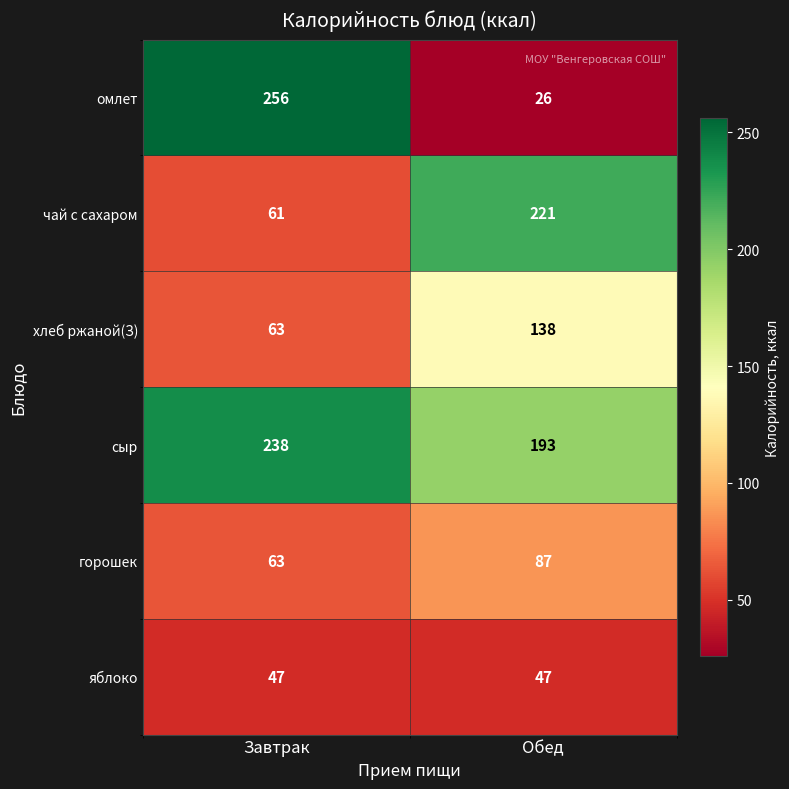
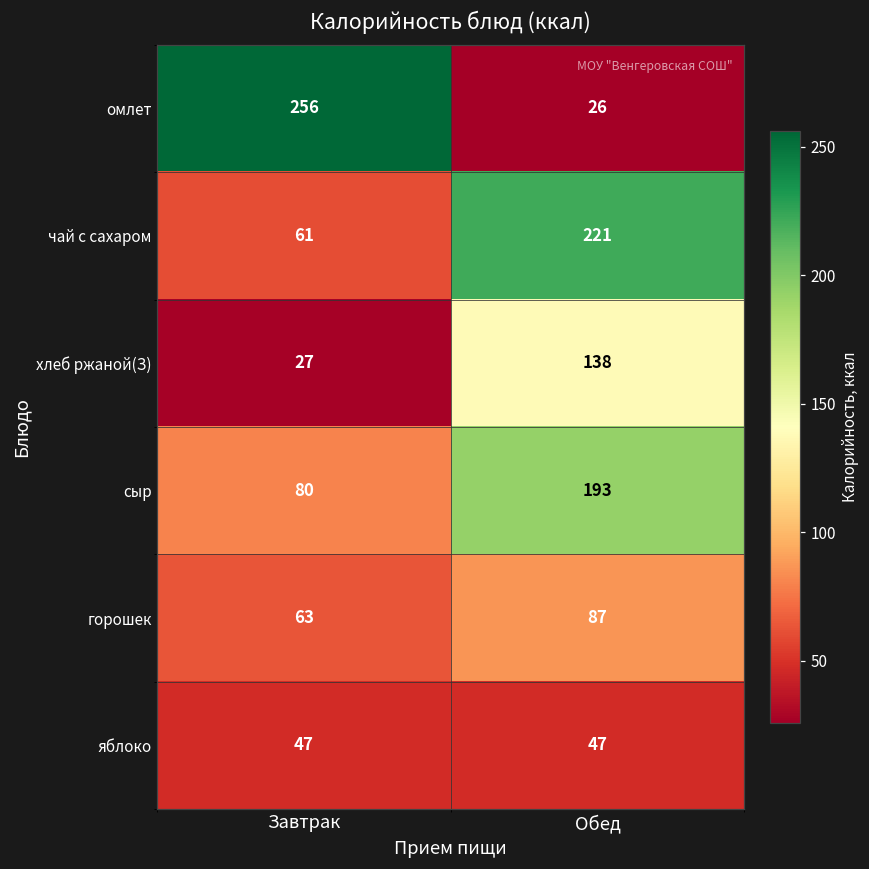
  {
    "омлет": {
      "Завтрак": 256
    },
    "чай с сахаром": {
      "Завтрак": 61,
      "Обед": 221
    },
    "хлеб ржаной(З)": {
-     "Завтрак": 63,
+     "Завтрак": 27,
      "Обед": 138
    },
    "сыр": {
-     "Завтрак": 238,
+     "Завтрак": 80,
      "Обед": 193
    },
    "горошек": {
      "Завтрак": 63,
      "Обед": 87
    },
    "яблоко": {
      "Завтрак": 47,
      "Обед": 47
    }
  }
